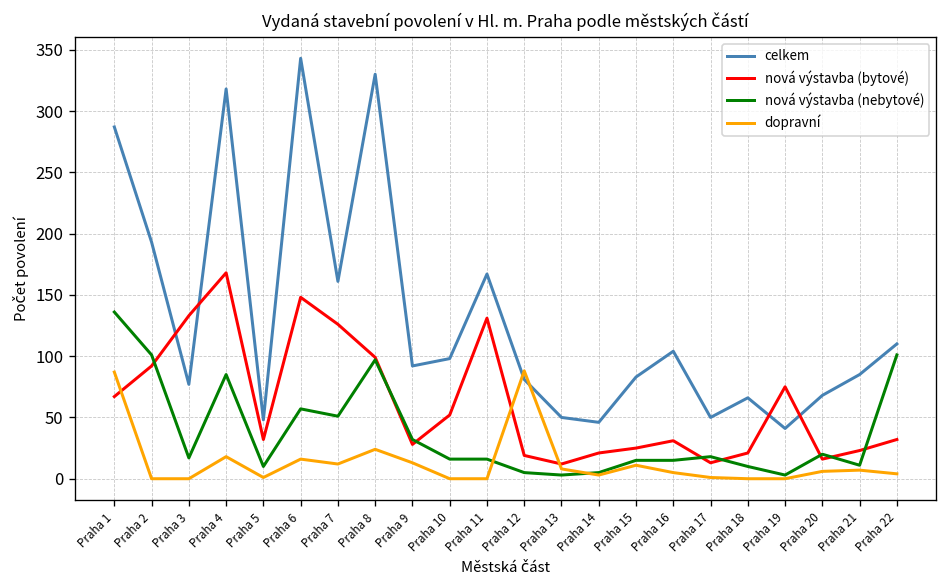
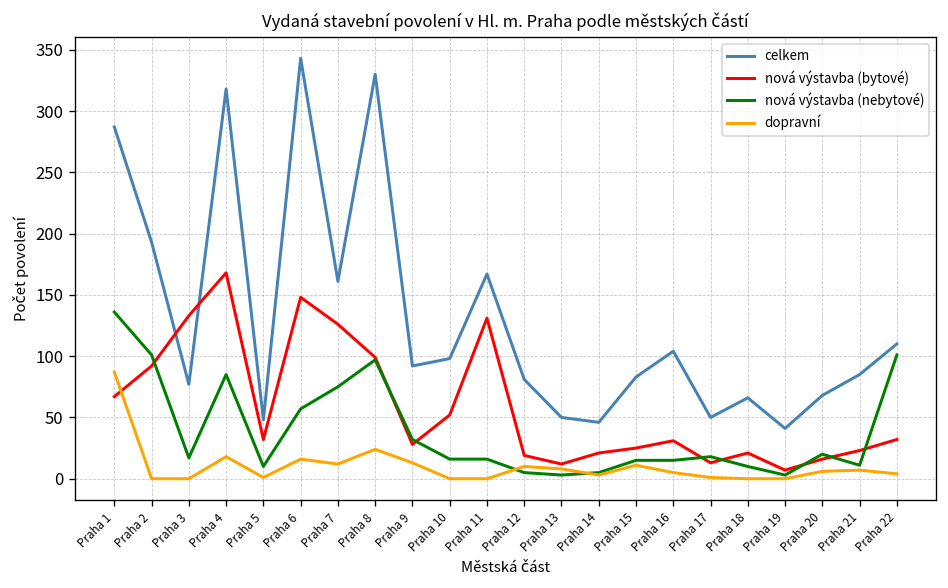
  {
    "celkem": {
      "Praha 1": 287,
      "Praha 2": 193,
      "Praha 3": 77,
      "Praha 4": 318,
      "Praha 5": 48,
      "Praha 6": 343,
      "Praha 7": 161,
      "Praha 8": 330,
      "Praha 9": 92,
      "Praha 10": 98,
      "Praha 11": 167,
      "Praha 12": 81,
      "Praha 13": 50,
      "Praha 14": 46,
      "Praha 15": 83,
      "Praha 16": 104,
      "Praha 17": 50,
      "Praha 18": 66,
      "Praha 19": 41,
      "Praha 20": 68,
      "Praha 21": 85,
      "Praha 22": 110
    },
    "nová výstavba (bytové)": {
      "Praha 1": 67,
      "Praha 2": 92,
      "Praha 3": 133,
      "Praha 4": 168,
      "Praha 5": 32,
      "Praha 6": 148,
      "Praha 7": 126,
      "Praha 9": 28,
      "Praha 10": 52,
      "Praha 11": 131,
      "Praha 12": 19,
      "Praha 13": 12,
      "Praha 14": 21,
      "Praha 15": 25,
      "Praha 16": 31,
      "Praha 17": 13,
      "Praha 18": 21,
-     "Praha 19": 75,
+     "Praha 19": 7,
      "Praha 20": 16,
      "Praha 21": 23,
      "Praha 22": 32
    },
    "nová výstavba (nebytové)": {
      "Praha 1": 136,
      "Praha 2": 101,
      "Praha 3": 17,
      "Praha 4": 85,
      "Praha 5": 10,
      "Praha 6": 57,
-     "Praha 7": 51,
+     "Praha 7": 75,
      "Praha 9": 32,
      "Praha 10": 16,
      "Praha 11": 16,
      "Praha 12": 5,
      "Praha 13": 3,
      "Praha 15": 15,
      "Praha 16": 15,
      "Praha 17": 18,
      "Praha 18": 10,
      "Praha 19": 3,
      "Praha 20": 20,
      "Praha 21": 11,
      "Praha 22": 101
    },
    "dopravní": {
      "Praha 1": 87,
      "Praha 2": 0,
      "Praha 3": 0,
      "Praha 4": 18,
      "Praha 5": 1,
      "Praha 6": 16,
      "Praha 7": 12,
      "Praha 8": 24,
      "Praha 9": 13,
      "Praha 10": 0,
      "Praha 11": 0,
-     "Praha 12": 88,
+     "Praha 12": 10,
      "Praha 13": 8,
      "Praha 15": 11,
      "Praha 16": 5,
      "Praha 17": 1,
      "Praha 18": 0,
      "Praha 19": 0,
      "Praha 20": 6,
      "Praha 21": 7,
      "Praha 22": 4
    }
  }
